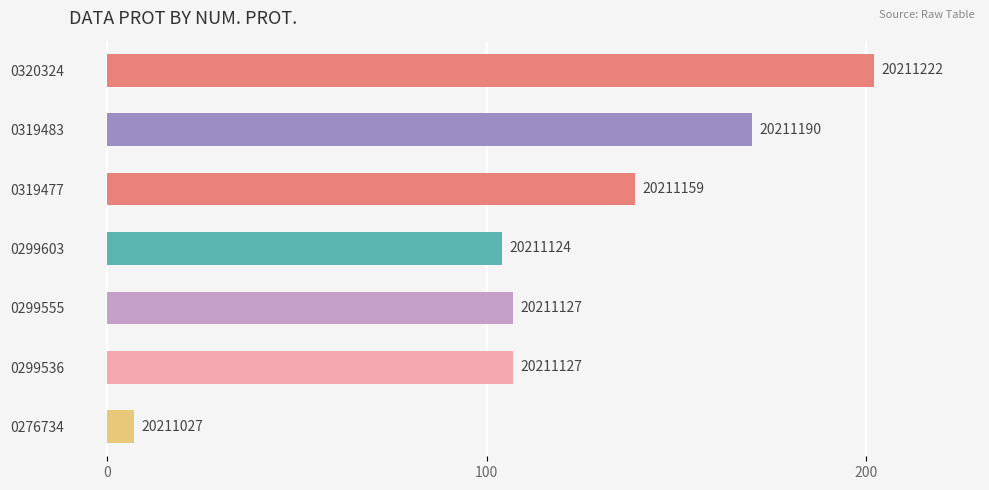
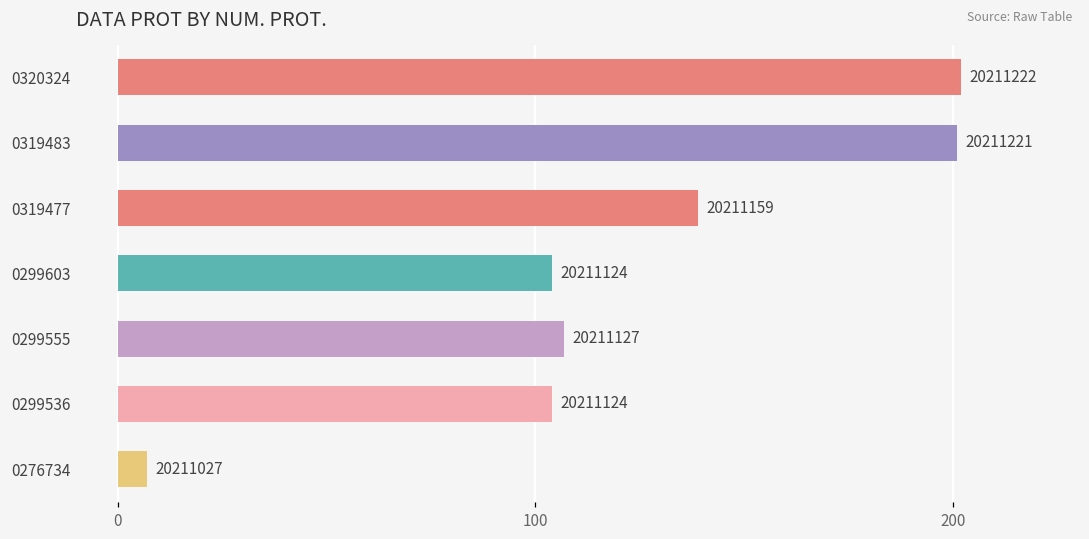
  {
-   "0319483": 20211190,
-   "0299536": 20211127
+   "0319483": 20211221,
+   "0299536": 20211124
  }
